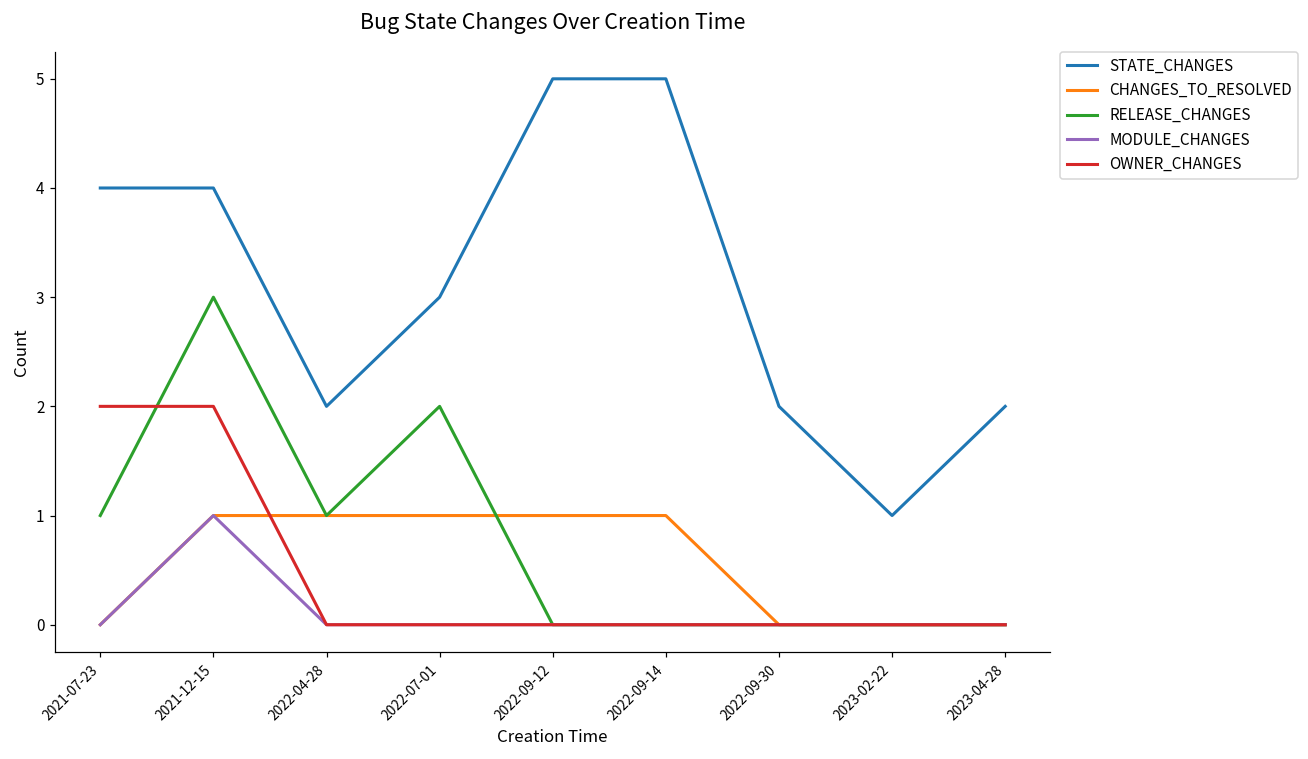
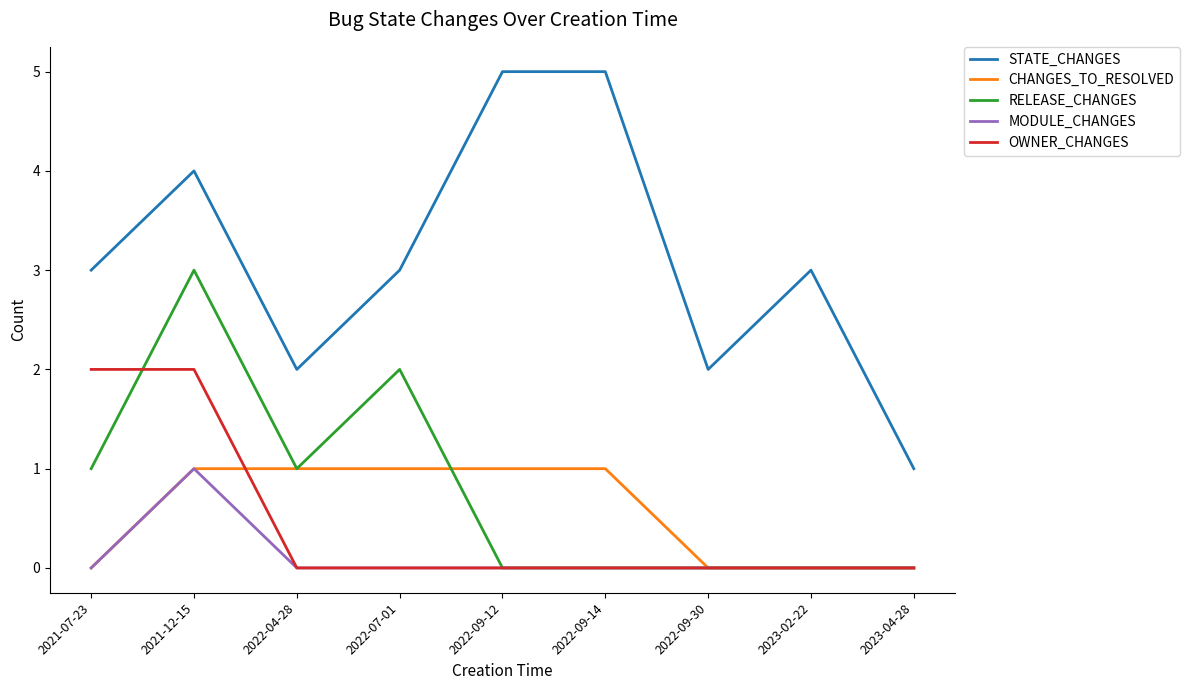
  {
    "STATE_CHANGES": {
-     "2021-07-23": 4,
+     "2021-07-23": 3,
      "2021-12-15": 4,
      "2022-04-28": 2,
      "2022-07-01": 3,
      "2022-09-12": 5,
      "2022-09-14": 5,
      "2022-09-30": 2,
-     "2023-02-22": 1,
-     "2023-04-28": 2
+     "2023-02-22": 3,
+     "2023-04-28": 1
    },
    "CHANGES_TO_RESOLVED": {
      "2022-07-01": 1,
      "2022-09-12": 1,
      "2022-09-14": 1
    },
    "RELEASE_CHANGES": {
      "2021-07-23": 1,
      "2021-12-15": 3,
      "2022-07-01": 2
    },
    "OWNER_CHANGES": {
      "2021-07-23": 2,
      "2021-12-15": 2
    }
  }
